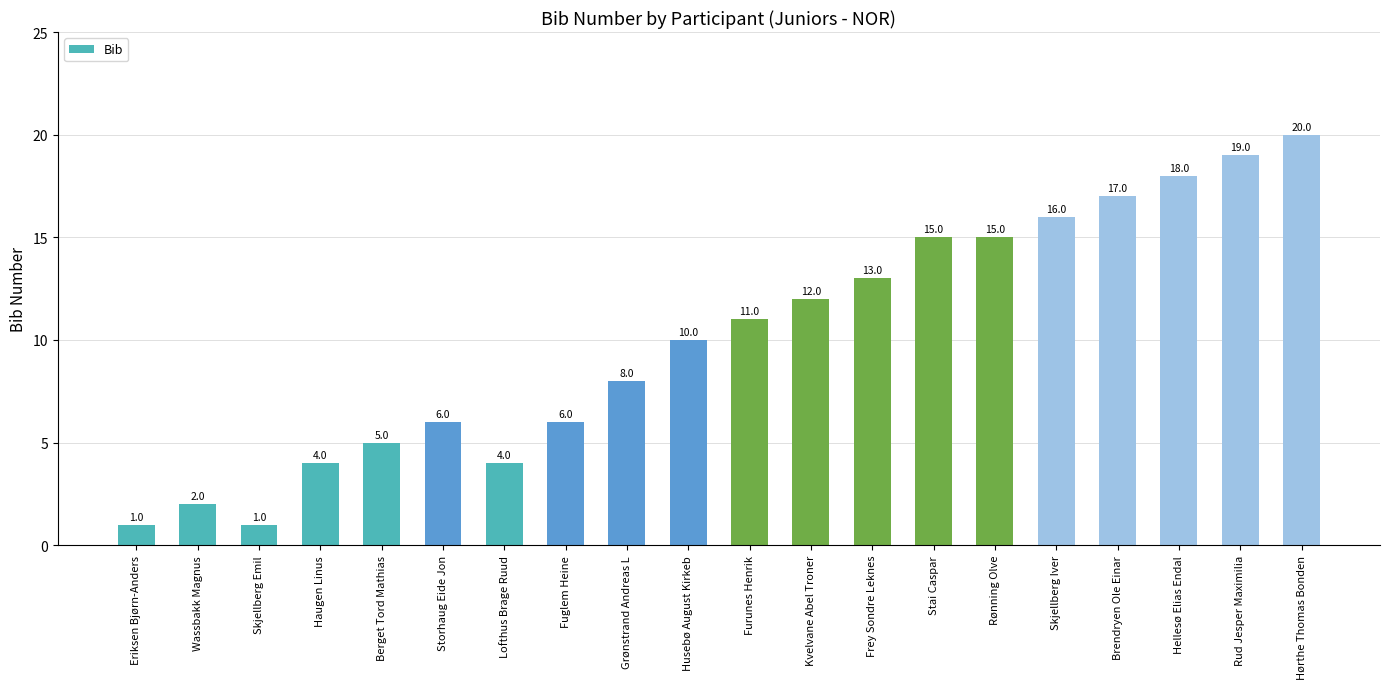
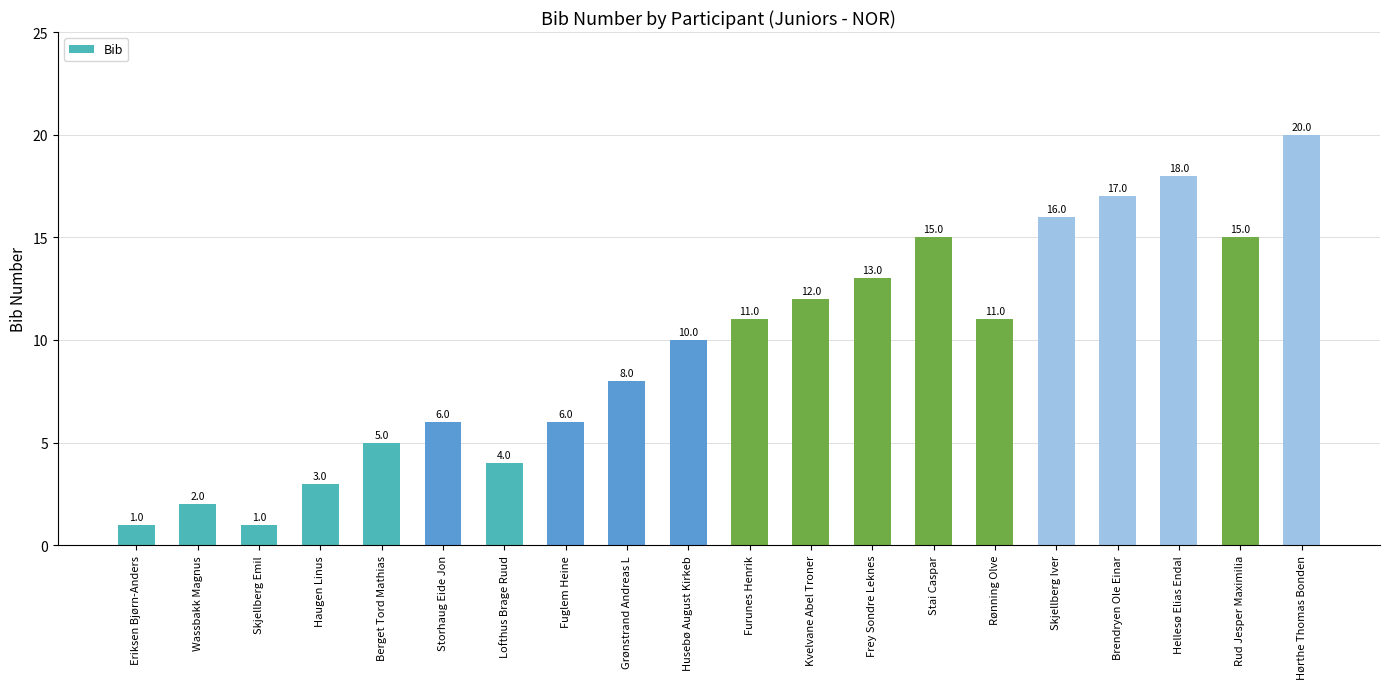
  {
    "Eriksen Bjørn-Anders": 1.0,
    "Wassbakk Magnus": 2.0,
    "Skjellberg Emil": 1.0,
-   "Haugen Linus": 4.0,
+   "Haugen Linus": 3.0,
    "Berget Tord Mathias": 5.0,
    "Storhaug Eide Jon": 6.0,
    "Lofthus Brage Ruud": 4.0,
    "Fuglem Heine": 6.0,
    "Grønstrand Andreas L": 8.0,
    "Husebø August Kirkeb": 10.0,
    "Furunes Henrik": 11.0,
    "Kvelvane Abel Troner": 12.0,
    "Frey Sondre Leknes": 13.0,
    "Stai Caspar": 15.0,
-   "Rønning Olve": 15.0,
+   "Rønning Olve": 11.0,
    "Skjellberg Iver": 16.0,
    "Brendryen Ole Einar": 17.0,
    "Hellesø Elias Endal": 18.0,
-   "Rud Jesper Maximilia": 19.0,
+   "Rud Jesper Maximilia": 15.0,
    "Hørthe Thomas Bonden": 20.0
  }
